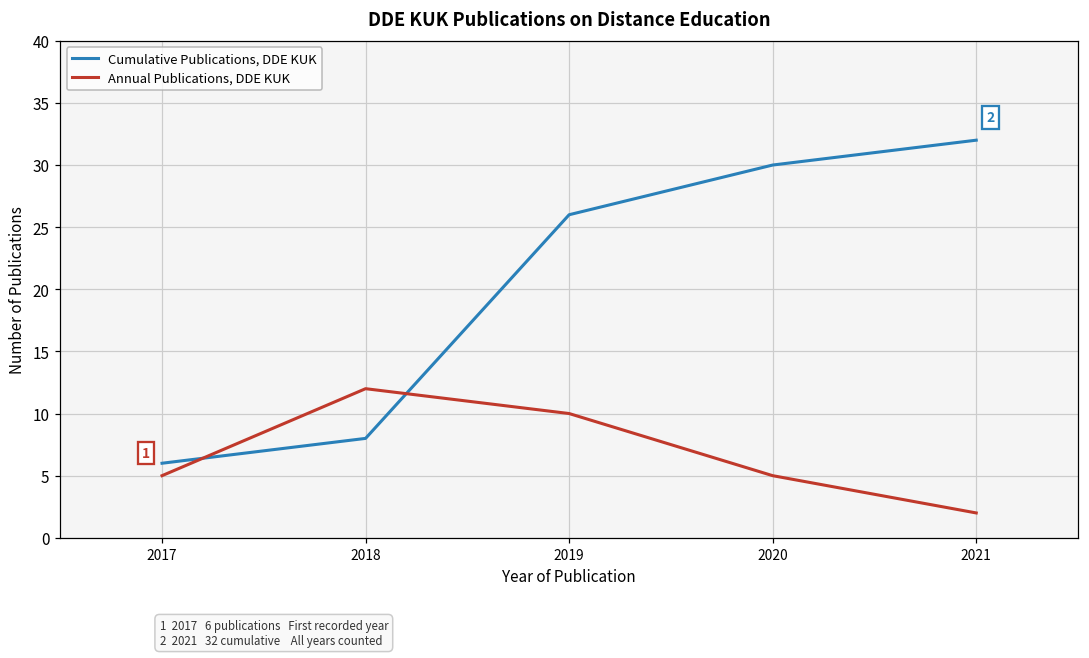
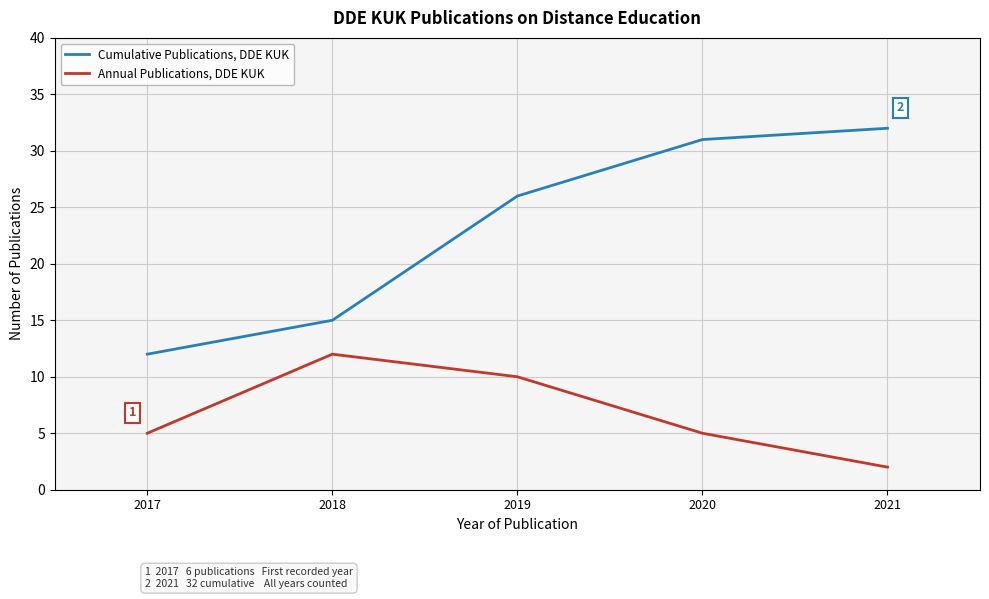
  {
    "Cumulative Publications, DDE KUK": {
-     "2017": 6,
-     "2018": 8,
+     "2017": 12,
+     "2018": 15,
      "2019": 26,
-     "2020": 30
+     "2020": 31
    },
    "Annual Publications, DDE KUK": {
      "2018": 12,
      "2019": 10,
      "2020": 5,
      "2021": 2
    }
  }
